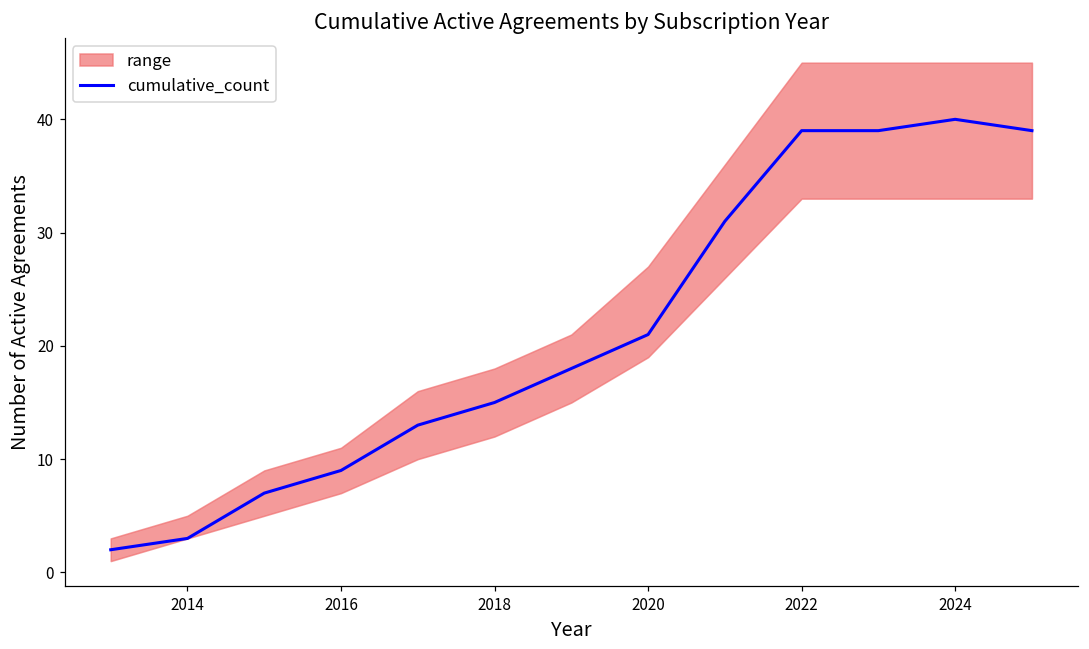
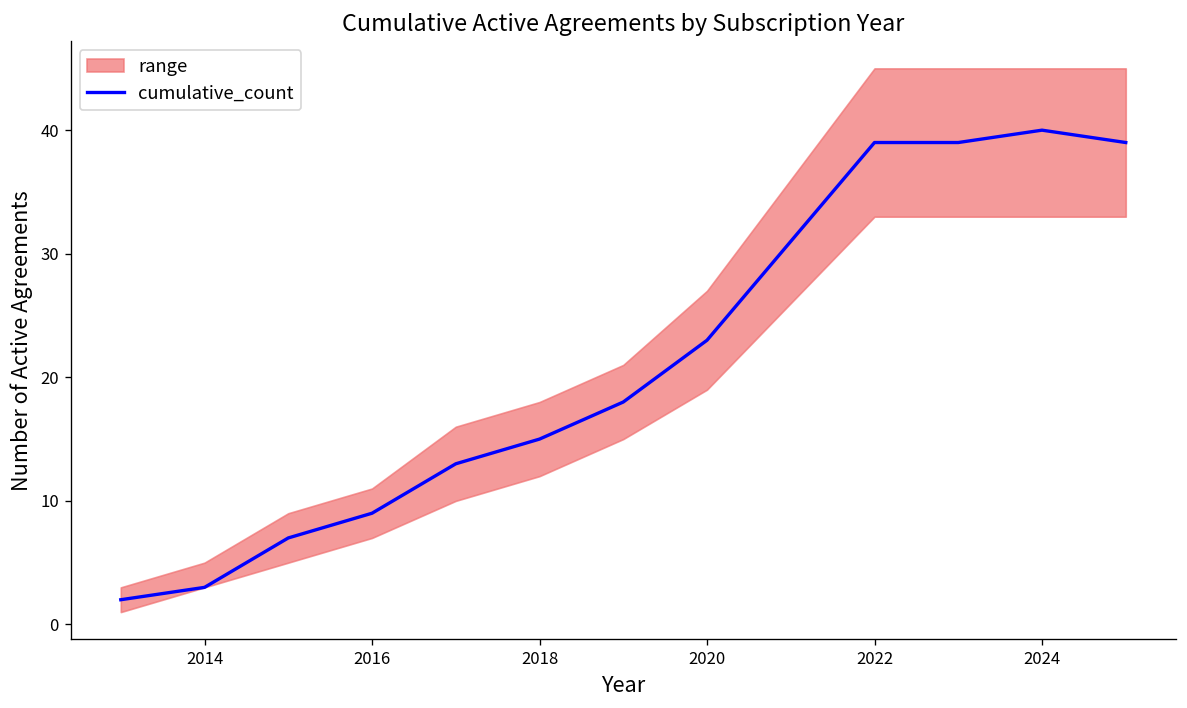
  {
    "cumulative_count": {
      "2014": 3,
      "2016": 9,
      "2018": 15,
-     "2020": 21,
+     "2020": 23,
      "2022": 39,
      "2024": 40
    }
  }
